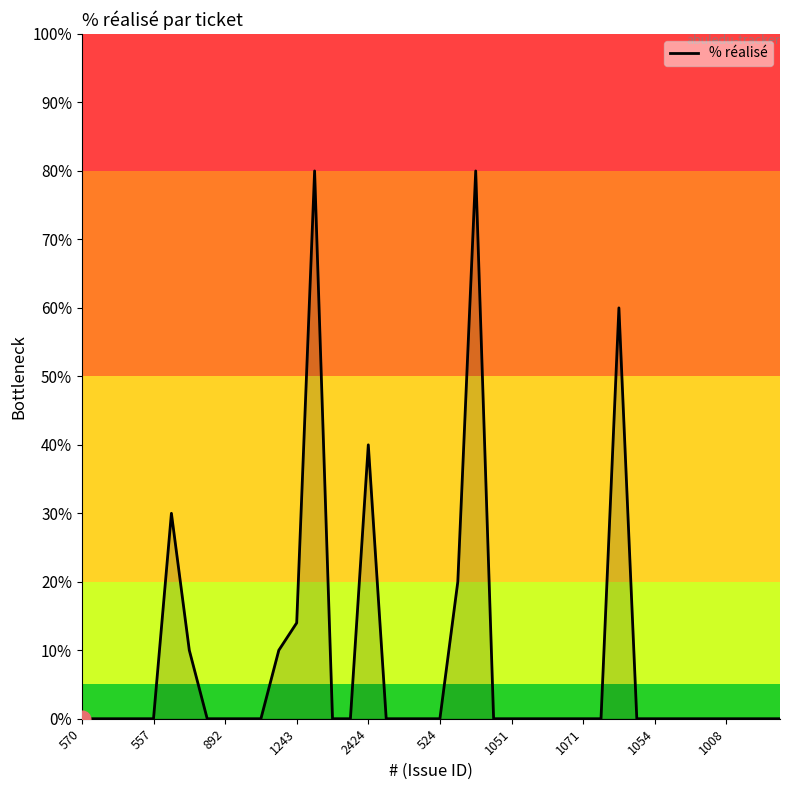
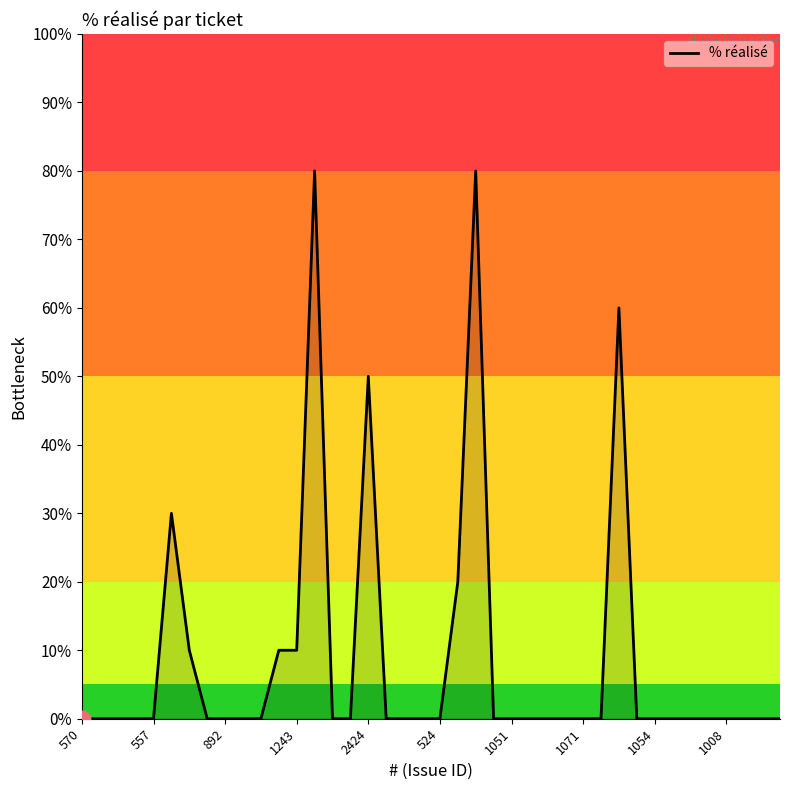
  {
    "% réalisé": {
      "557": "0%",
      "892": "0%",
-     "1243": "14%",
-     "2424": "40%",
+     "1243": "10%",
+     "2424": "50%",
      "524": "0%",
      "1051": "0%",
      "1071": "0%",
      "1054": "0%",
      "1008": "0%"
    }
  }
